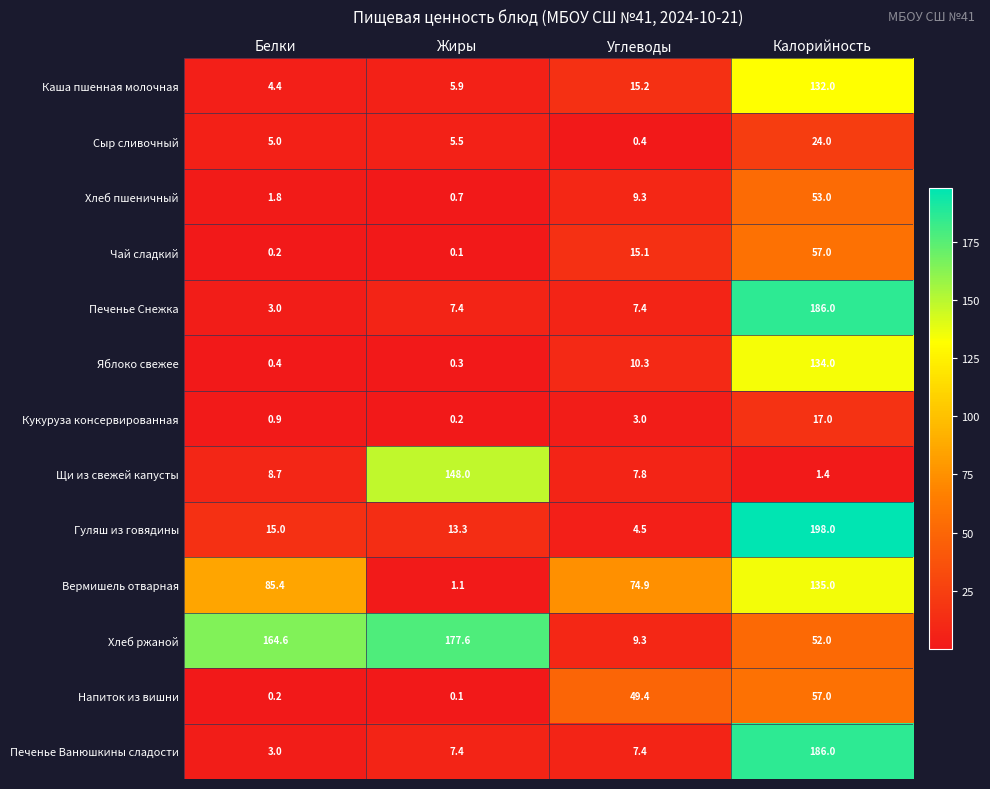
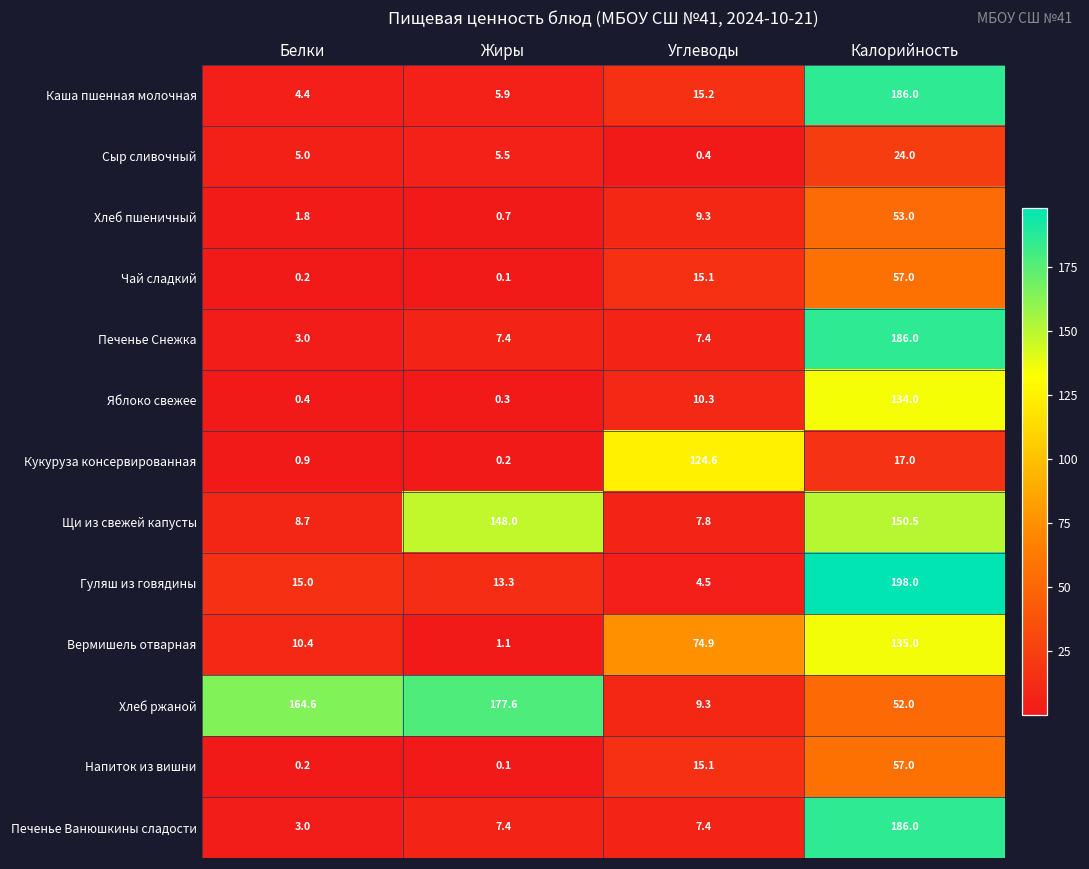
  {
    "Каша пшенная молочная": {
      "Белки": 4.4,
      "Жиры": 5.9,
      "Углеводы": 15.2,
-     "Калорийность": 132.0
+     "Калорийность": 186.0
    },
    "Сыр сливочный": {
      "Белки": 5.0,
      "Жиры": 5.5,
      "Углеводы": 0.4,
      "Калорийность": 24.0
    },
    "Хлеб пшеничный": {
      "Белки": 1.8,
      "Жиры": 0.7,
      "Углеводы": 9.3,
      "Калорийность": 53.0
    },
    "Чай сладкий": {
      "Белки": 0.2,
      "Жиры": 0.1,
      "Углеводы": 15.1,
      "Калорийность": 57.0
    },
    "Печенье Снежка": {
      "Белки": 3.0,
      "Жиры": 7.4,
      "Углеводы": 7.4,
      "Калорийность": 186.0
    },
    "Яблоко свежее": {
      "Белки": 0.4,
      "Жиры": 0.3,
      "Углеводы": 10.3,
      "Калорийность": 134.0
    },
    "Кукуруза консервированная": {
      "Белки": 0.9,
      "Жиры": 0.2,
-     "Углеводы": 3.0,
+     "Углеводы": 124.6,
      "Калорийность": 17.0
    },
    "Щи из свежей капусты": {
      "Белки": 8.7,
      "Жиры": 148.0,
      "Углеводы": 7.8,
-     "Калорийность": 1.4
+     "Калорийность": 150.5
    },
    "Гуляш из говядины": {
      "Белки": 15.0,
      "Жиры": 13.3,
      "Углеводы": 4.5,
      "Калорийность": 198.0
    },
    "Вермишель отварная": {
-     "Белки": 85.4,
+     "Белки": 10.4,
      "Жиры": 1.1,
      "Углеводы": 74.9,
      "Калорийность": 135.0
    },
    "Хлеб ржаной": {
      "Белки": 164.6,
      "Жиры": 177.6,
      "Углеводы": 9.3,
      "Калорийность": 52.0
    },
    "Напиток из вишни": {
      "Белки": 0.2,
      "Жиры": 0.1,
-     "Углеводы": 49.4,
+     "Углеводы": 15.1,
      "Калорийность": 57.0
    },
    "Печенье Ванюшкины сладости": {
      "Белки": 3.0,
      "Жиры": 7.4,
      "Углеводы": 7.4,
      "Калорийность": 186.0
    }
  }
